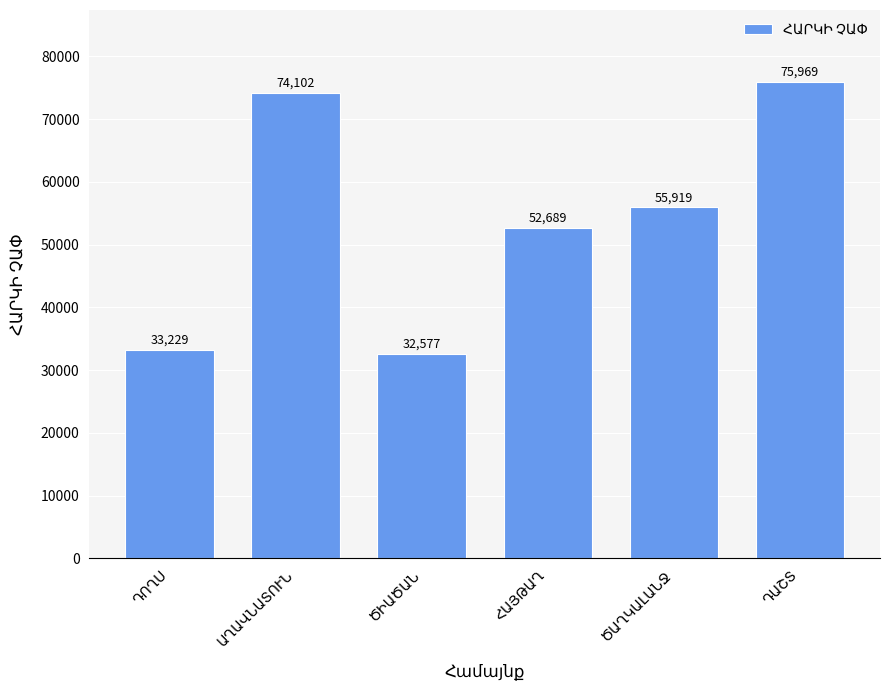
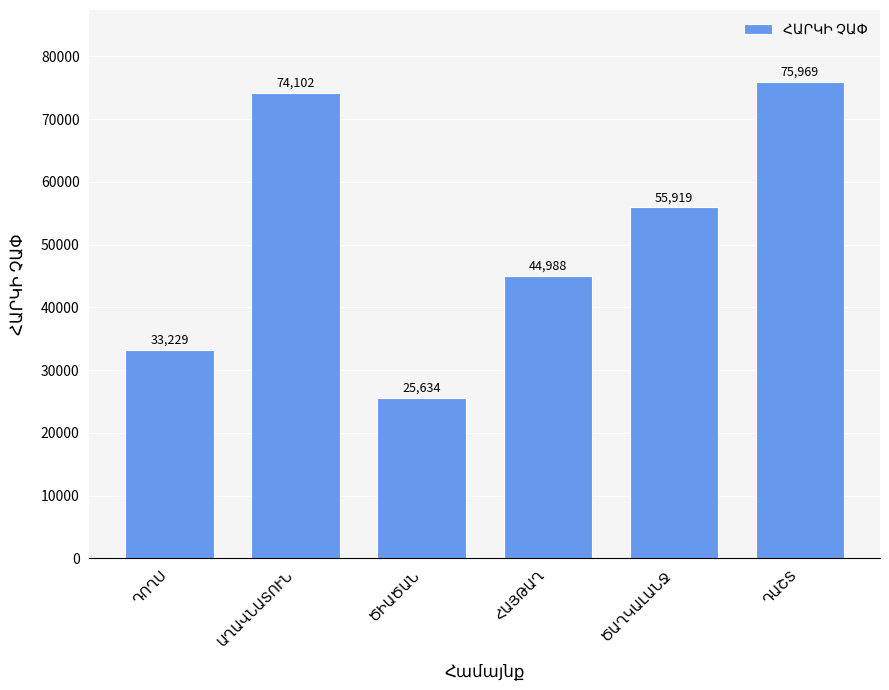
  {
    "ԴՈՂՍ": "33,229",
    "ԱՂԱՎՆԱՏՈՒՆ": "74,102",
-   "ԾԻԱԾԱՆ": "32,577",
-   "ՀԱՅԹԱՂ": "52,689",
+   "ԾԻԱԾԱՆ": "25,634",
+   "ՀԱՅԹԱՂ": "44,988",
    "ԾԱՂԿԱԼԱՆՋ": "55,919",
    "ԴԱՇՏ": "75,969"
  }
